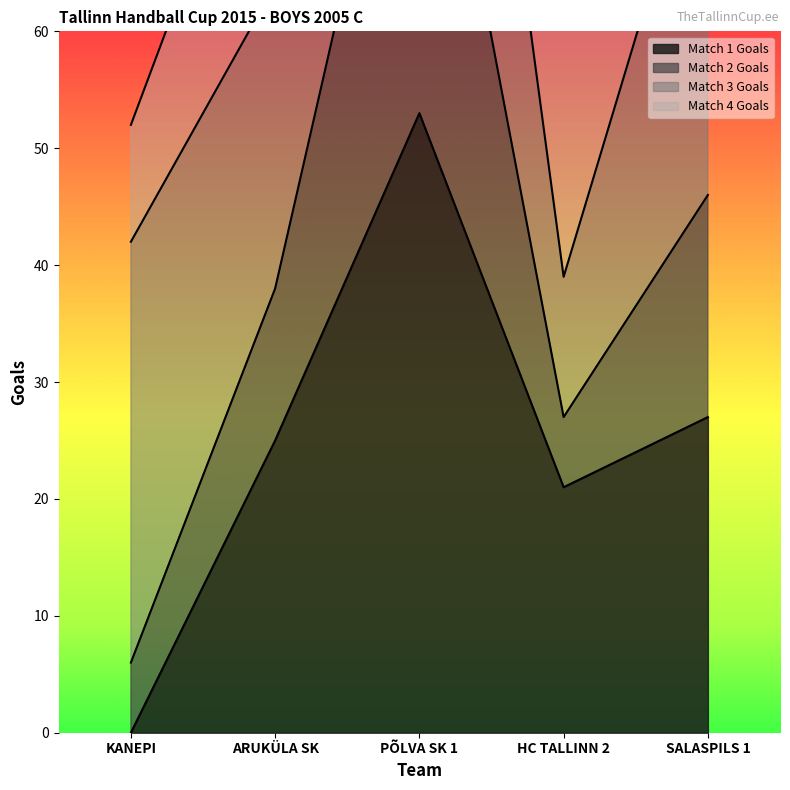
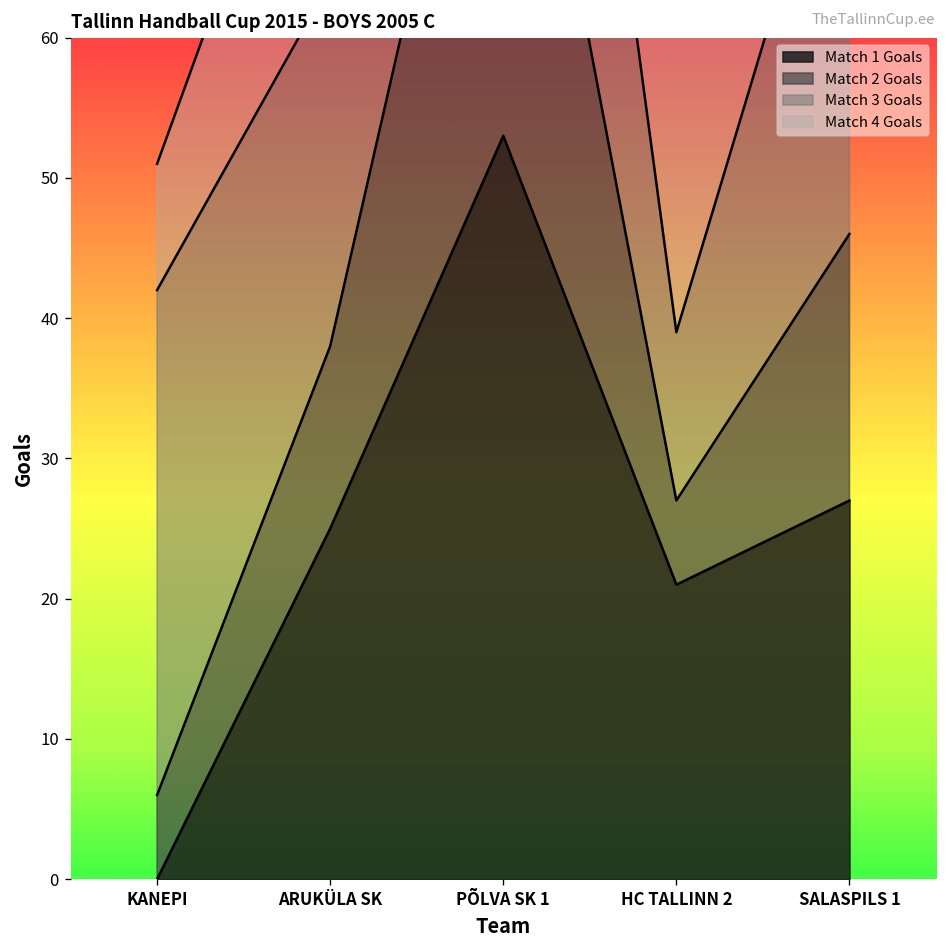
  {
    "Match 1 Goals": {
      "KANEPI": 0,
      "ARUKÜLA SK": 25,
      "PÕLVA SK 1": 53,
      "HC TALLINN 2": 21,
      "SALASPILS 1": 27
    },
    "Match 2 Goals": {
      "KANEPI": 6,
      "ARUKÜLA SK": 13,
      "HC TALLINN 2": 6,
      "SALASPILS 1": 19
    },
    "Match 3 Goals": {
      "KANEPI": 36,
      "HC TALLINN 2": 12
    },
    "Match 4 Goals": {
-     "KANEPI": 10
+     "KANEPI": 9
    }
  }
